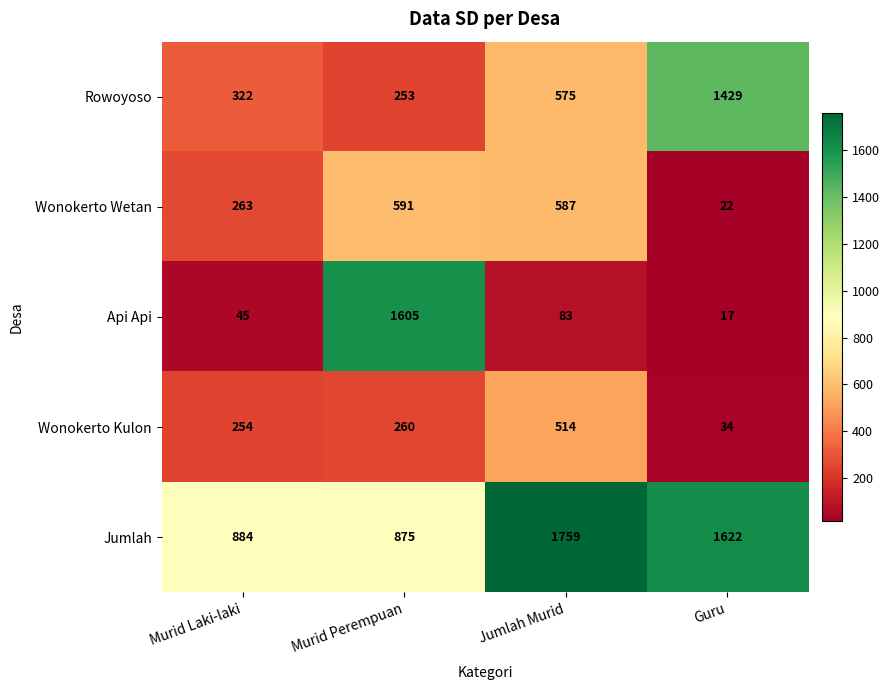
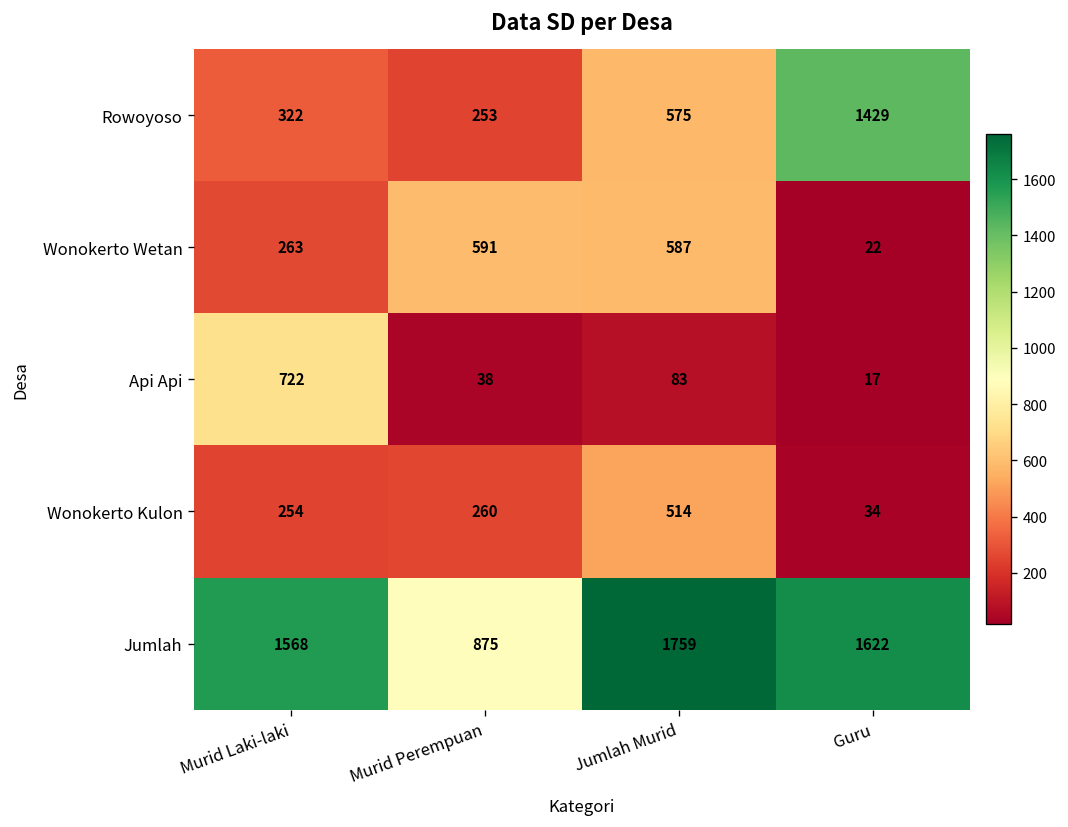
  {
    "Rowoyoso": {
      "Murid Laki-laki": 322,
      "Murid Perempuan": 253,
      "Jumlah Murid": 575,
      "Guru": 1429
    },
    "Wonokerto Wetan": {
      "Murid Laki-laki": 263,
      "Murid Perempuan": 591,
      "Jumlah Murid": 587,
      "Guru": 22
    },
    "Api Api": {
-     "Murid Laki-laki": 45,
-     "Murid Perempuan": 1605,
+     "Murid Laki-laki": 722,
+     "Murid Perempuan": 38,
      "Jumlah Murid": 83,
      "Guru": 17
    },
    "Wonokerto Kulon": {
      "Murid Laki-laki": 254,
      "Murid Perempuan": 260,
      "Jumlah Murid": 514,
      "Guru": 34
    },
    "Jumlah": {
-     "Murid Laki-laki": 884,
+     "Murid Laki-laki": 1568,
      "Murid Perempuan": 875,
      "Jumlah Murid": 1759,
      "Guru": 1622
    }
  }
